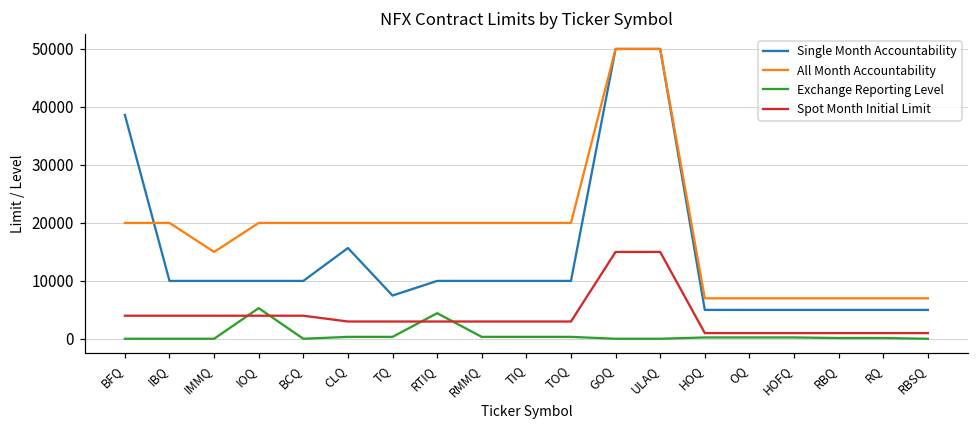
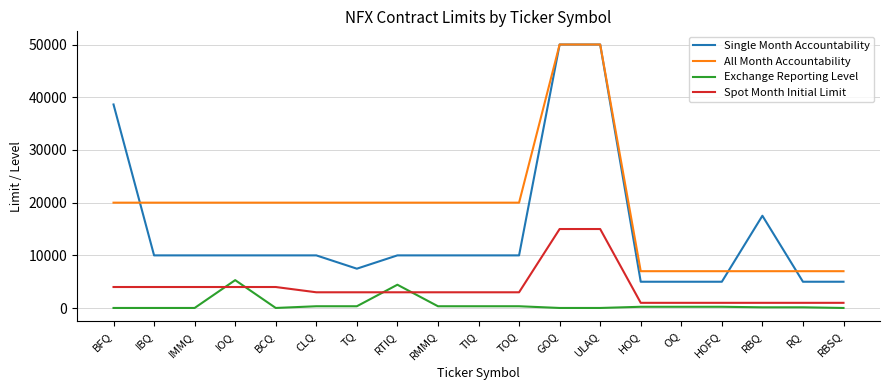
  {
    "Single Month Accountability": {
      "BFQ": 39000,
      "IBQ": 10000,
      "IMMQ": 10000,
      "IOQ": 10000,
      "BCQ": 10000,
-     "CLQ": 16000,
+     "CLQ": 10000,
      "TQ": 7000,
      "RTIQ": 10000,
      "RMMQ": 10000,
      "TIQ": 10000,
      "TOQ": 10000,
      "HOQ": 5000,
      "OQ": 5000,
      "HOFQ": 5000,
-     "RBQ": 5000,
+     "RBQ": 18000,
      "RQ": 5000,
      "RBSQ": 5000
    },
    "All Month Accountability": {
      "BFQ": 20000,
      "IBQ": 20000,
-     "IMMQ": 15000,
+     "IMMQ": 20000,
      "IOQ": 20000,
      "BCQ": 20000,
      "CLQ": 20000,
      "TQ": 20000,
      "RTIQ": 20000,
      "RMMQ": 20000,
      "TIQ": 20000,
      "TOQ": 20000,
      "HOQ": 7000,
      "OQ": 7000,
      "HOFQ": 7000,
      "RBQ": 7000,
      "RQ": 7000,
      "RBSQ": 7000
    },
    "Exchange Reporting Level": {
      "BFQ": 0,
      "IBQ": 0,
      "IMMQ": 0,
      "IOQ": 5000,
      "BCQ": 0,
      "CLQ": 0,
      "TQ": 0,
      "RTIQ": 4000,
      "RMMQ": 0,
      "TIQ": 0,
      "TOQ": 0,
      "GOQ": 0,
      "ULAQ": 0,
      "HOQ": 0,
      "OQ": 0,
      "HOFQ": 0,
      "RBQ": 0,
      "RQ": 0,
      "RBSQ": 0
    },
    "Spot Month Initial Limit": {
      "BFQ": 4000,
      "IBQ": 4000,
      "IMMQ": 4000,
      "IOQ": 4000,
      "BCQ": 4000,
      "CLQ": 3000,
      "TQ": 3000,
      "RTIQ": 3000,
      "RMMQ": 3000,
      "TIQ": 3000,
      "TOQ": 3000,
      "GOQ": 15000,
      "ULAQ": 15000,
      "HOQ": 1000,
      "OQ": 1000,
      "HOFQ": 1000,
      "RBQ": 1000,
      "RQ": 1000,
      "RBSQ": 1000
    }
  }
